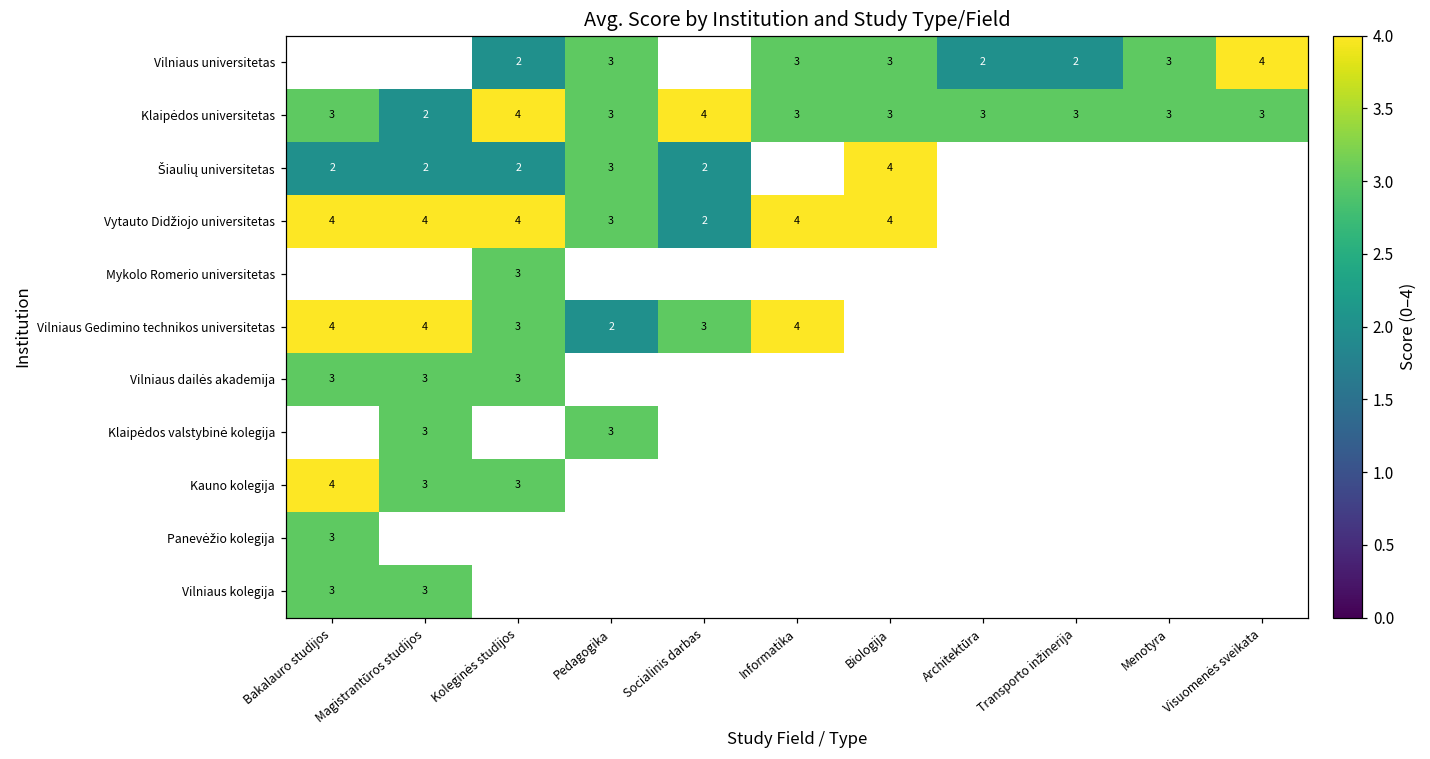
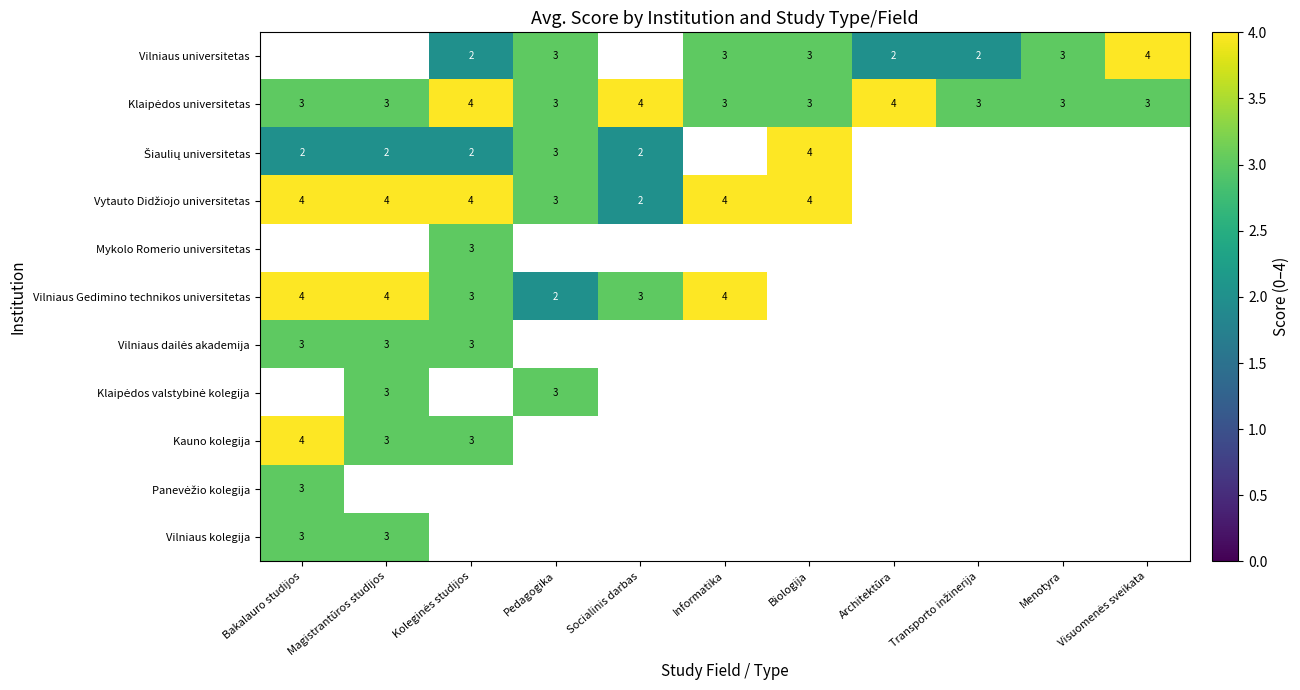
  {
    "Vilniaus universitetas": {
      "Koleginės studijos": 2,
      "Pedagogika": 3,
      "Informatika": 3,
      "Biologija": 3,
      "Architektūra": 2,
      "Transporto inžinerija": 2,
      "Menotyra": 3,
      "Visuomenės sveikata": 4
    },
    "Klaipėdos universitetas": {
      "Bakalauro studijos": 3,
-     "Magistrantūros studijos": 2,
+     "Magistrantūros studijos": 3,
      "Koleginės studijos": 4,
      "Pedagogika": 3,
      "Socialinis darbas": 4,
      "Informatika": 3,
      "Biologija": 3,
-     "Architektūra": 3,
+     "Architektūra": 4,
      "Transporto inžinerija": 3,
      "Menotyra": 3,
      "Visuomenės sveikata": 3
    },
    "Šiaulių universitetas": {
      "Bakalauro studijos": 2,
      "Magistrantūros studijos": 2,
      "Koleginės studijos": 2,
      "Pedagogika": 3,
      "Socialinis darbas": 2,
      "Biologija": 4
    },
    "Vytauto Didžiojo universitetas": {
      "Bakalauro studijos": 4,
      "Magistrantūros studijos": 4,
      "Koleginės studijos": 4,
      "Pedagogika": 3,
      "Socialinis darbas": 2,
      "Informatika": 4,
      "Biologija": 4
    },
    "Mykolo Romerio universitetas": {
      "Koleginės studijos": 3
    },
    "Vilniaus Gedimino technikos universitetas": {
      "Bakalauro studijos": 4,
      "Magistrantūros studijos": 4,
      "Koleginės studijos": 3,
      "Pedagogika": 2,
      "Socialinis darbas": 3,
      "Informatika": 4
    },
    "Vilniaus dailės akademija": {
      "Bakalauro studijos": 3,
      "Magistrantūros studijos": 3,
      "Koleginės studijos": 3
    },
    "Klaipėdos valstybinė kolegija": {
      "Magistrantūros studijos": 3,
      "Pedagogika": 3
    },
    "Kauno kolegija": {
      "Bakalauro studijos": 4,
      "Magistrantūros studijos": 3,
      "Koleginės studijos": 3
    },
    "Panevėžio kolegija": {
      "Bakalauro studijos": 3
    },
    "Vilniaus kolegija": {
      "Bakalauro studijos": 3,
      "Magistrantūros studijos": 3
    }
  }
